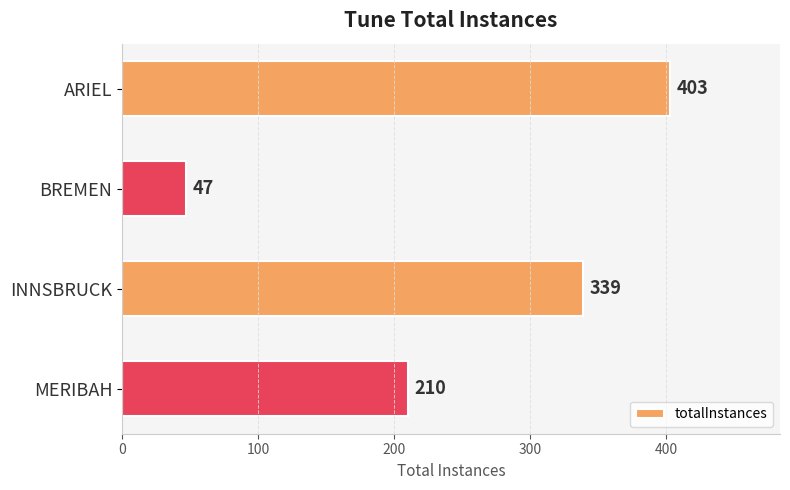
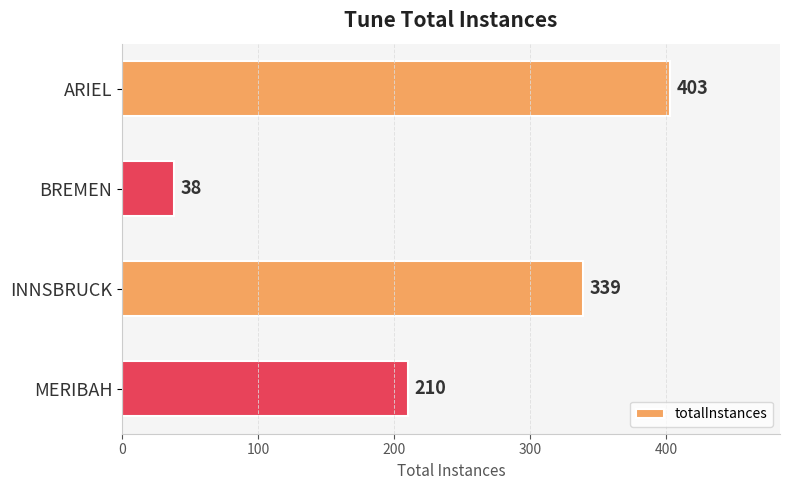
  {
    "ARIEL": 403,
-   "BREMEN": 47,
+   "BREMEN": 38,
    "INNSBRUCK": 339,
    "MERIBAH": 210
  }
